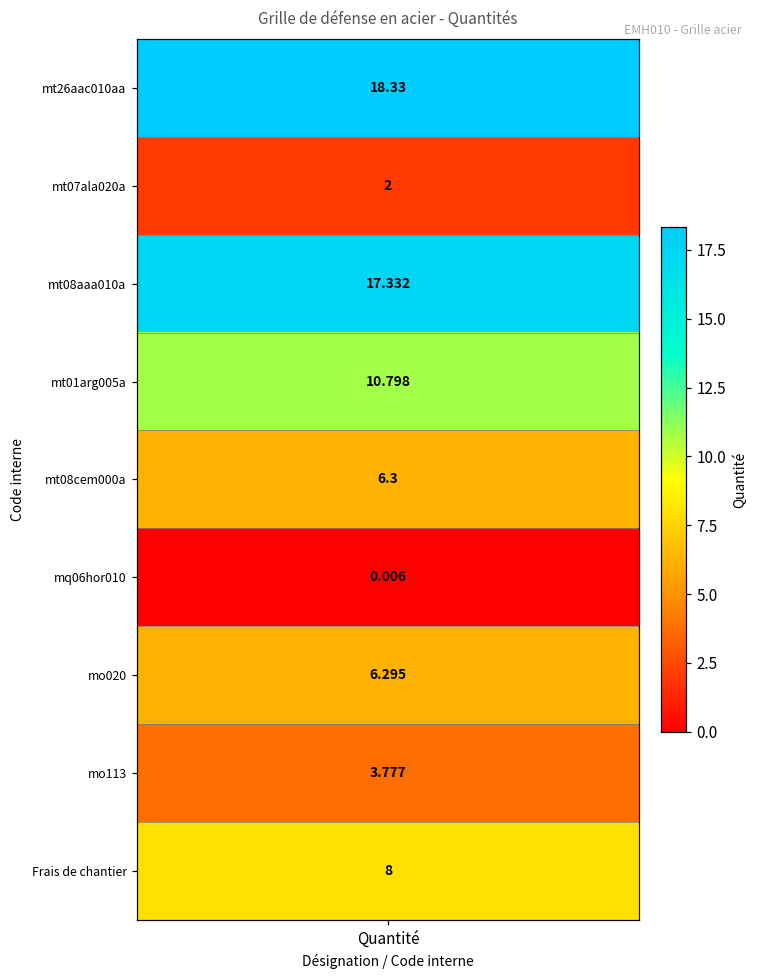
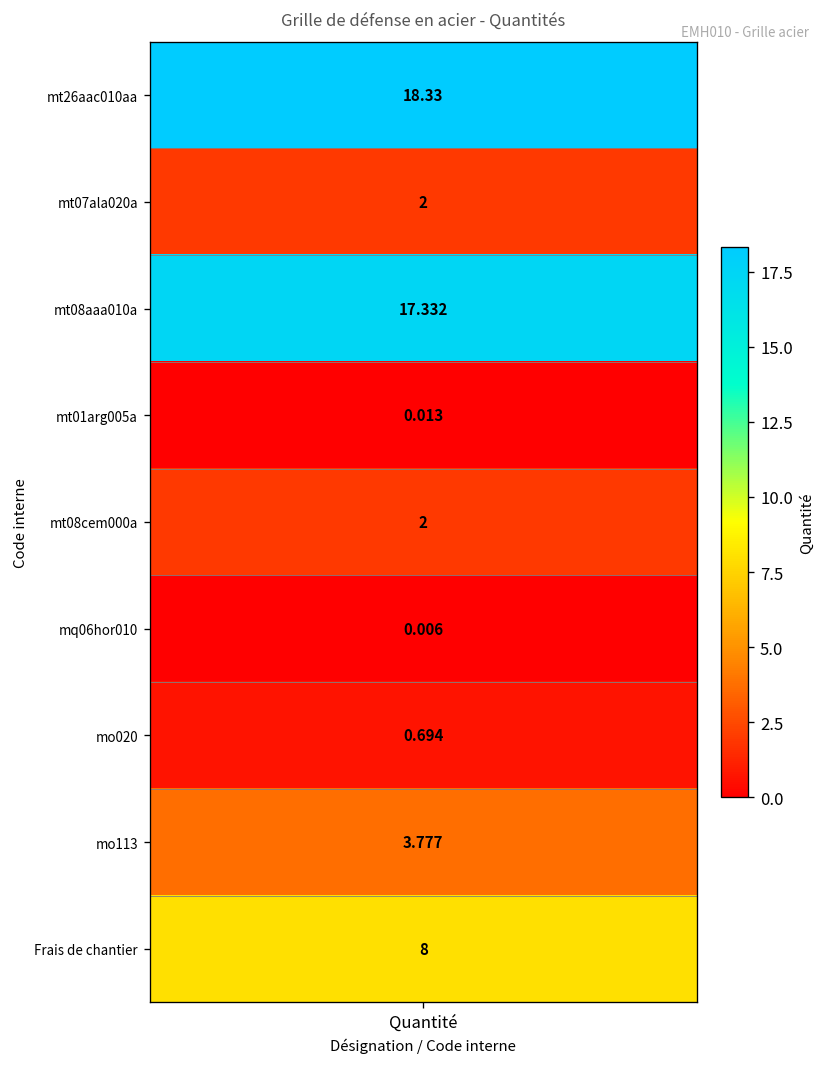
  {
    "mt26aac010aa": {
      "Quantité": 18.33
    },
    "mt07ala020a": {
      "Quantité": 2
    },
    "mt08aaa010a": {
      "Quantité": 17.332
    },
    "mt01arg005a": {
-     "Quantité": 10.798
+     "Quantité": 0.013
    },
    "mt08cem000a": {
-     "Quantité": 6.3
+     "Quantité": 2
    },
    "mq06hor010": {
      "Quantité": 0.006
    },
    "mo020": {
-     "Quantité": 6.295
+     "Quantité": 0.694
    },
    "mo113": {
      "Quantité": 3.777
    },
    "Frais de chantier": {
      "Quantité": 8
    }
  }
